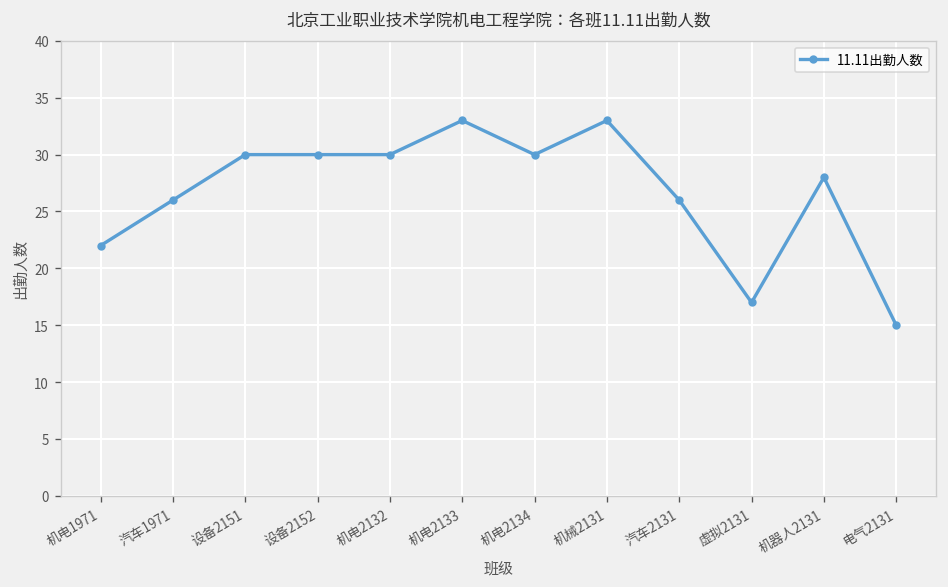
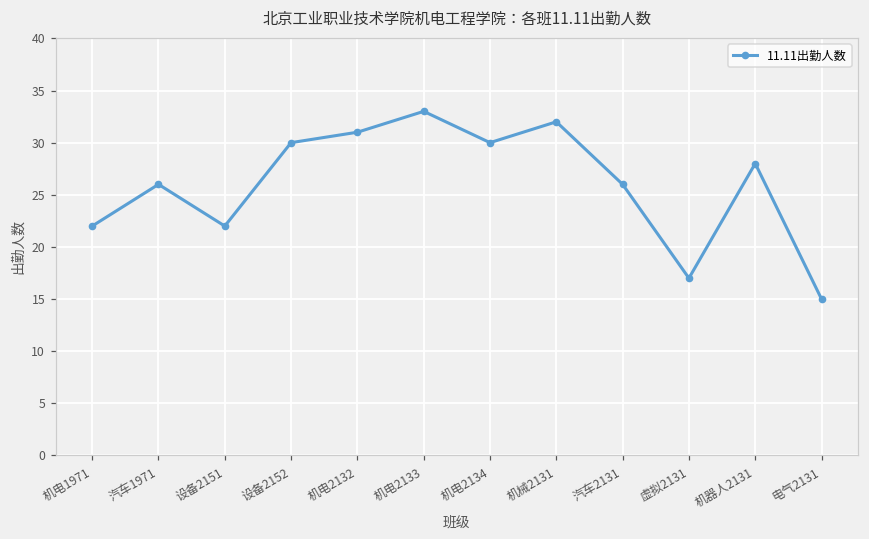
  {
    "机电1971": 22,
    "汽车1971": 26,
-   "设备2151": 30,
+   "设备2151": 22,
    "设备2152": 30,
-   "机电2132": 30,
+   "机电2132": 31,
    "机电2133": 33,
    "机电2134": 30,
-   "机械2131": 33,
+   "机械2131": 32,
    "汽车2131": 26,
    "虚拟2131": 17,
    "机器人2131": 28,
    "电气2131": 15
  }
